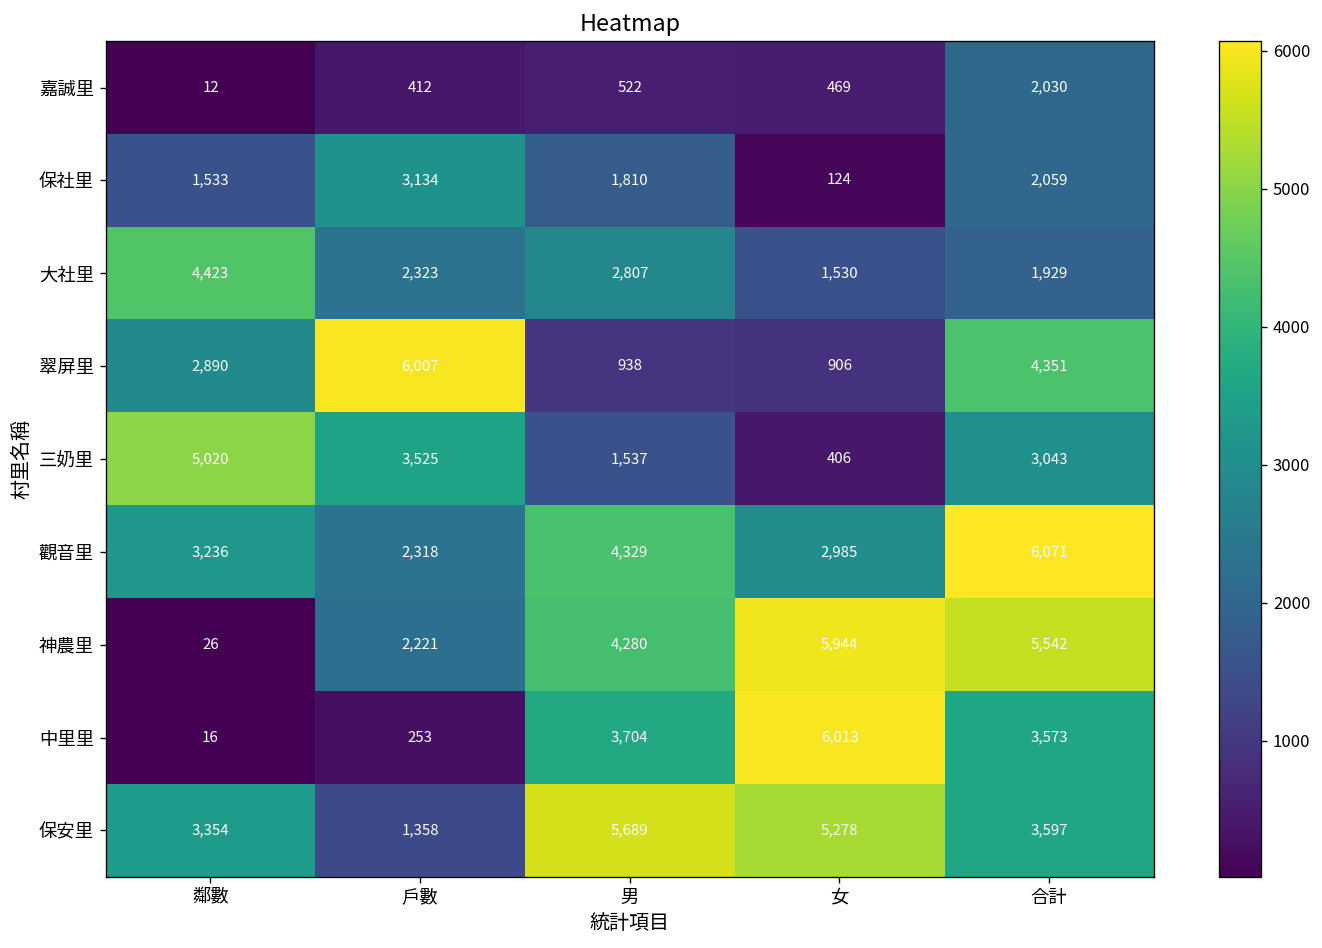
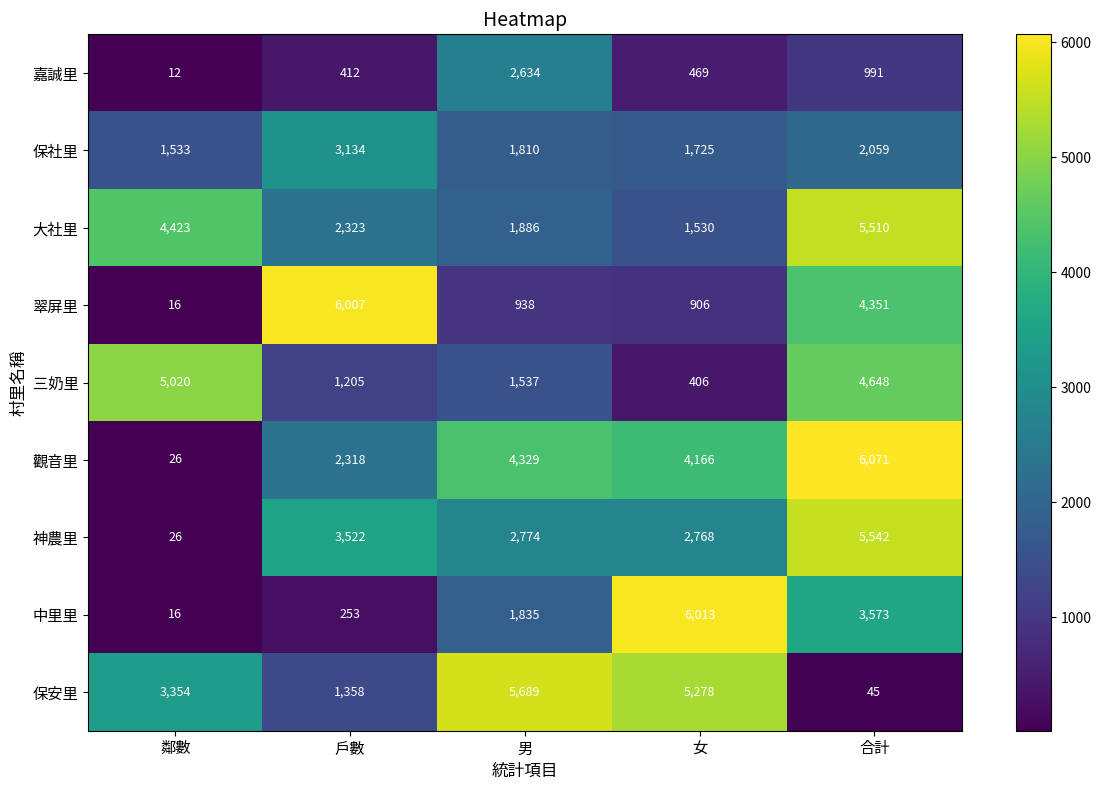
  {
    "嘉誠里": {
      "鄰數": "12",
      "戶數": "412",
-     "男": "522",
+     "男": "2,634",
      "女": "469",
-     "合計": "2,030"
+     "合計": "991"
    },
    "保社里": {
      "鄰數": "1,533",
      "戶數": "3,134",
      "男": "1,810",
-     "女": "124",
+     "女": "1,725",
      "合計": "2,059"
    },
    "大社里": {
      "鄰數": "4,423",
      "戶數": "2,323",
-     "男": "2,807",
+     "男": "1,886",
      "女": "1,530",
-     "合計": "1,929"
+     "合計": "5,510"
    },
    "翠屏里": {
-     "鄰數": "2,890",
+     "鄰數": "16",
      "戶數": "6,007",
      "男": "938",
      "女": "906",
      "合計": "4,351"
    },
    "三奶里": {
      "鄰數": "5,020",
-     "戶數": "3,525",
+     "戶數": "1,205",
      "男": "1,537",
      "女": "406",
-     "合計": "3,043"
+     "合計": "4,648"
    },
    "觀音里": {
-     "鄰數": "3,236",
+     "鄰數": "26",
      "戶數": "2,318",
      "男": "4,329",
-     "女": "2,985",
+     "女": "4,166",
      "合計": "6,071"
    },
    "神農里": {
      "鄰數": "26",
-     "戶數": "2,221",
-     "男": "4,280",
-     "女": "5,944",
+     "戶數": "3,522",
+     "男": "2,774",
+     "女": "2,768",
      "合計": "5,542"
    },
    "中里里": {
      "鄰數": "16",
      "戶數": "253",
-     "男": "3,704",
+     "男": "1,835",
      "女": "6,013",
      "合計": "3,573"
    },
    "保安里": {
      "鄰數": "3,354",
      "戶數": "1,358",
      "男": "5,689",
      "女": "5,278",
-     "合計": "3,597"
+     "合計": "45"
    }
  }
